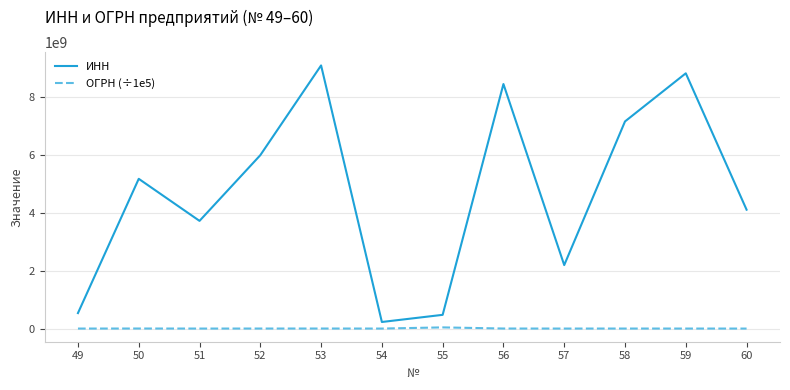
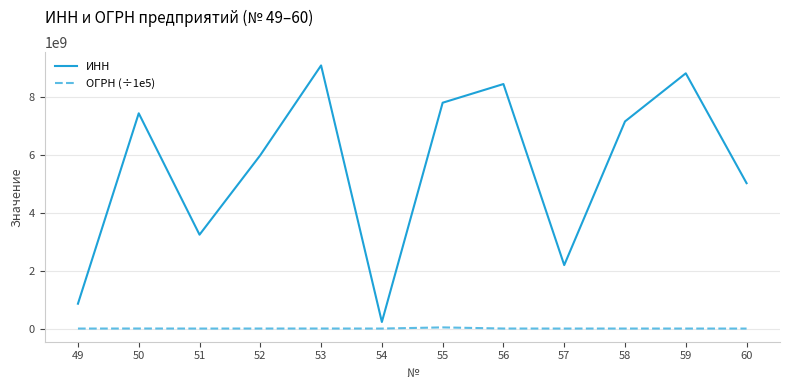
  {
    "ИНН": {
-     "49": 500000000,
-     "50": 5200000000,
-     "51": 3700000000,
+     "49": 900000000,
+     "50": 7400000000,
+     "51": 3300000000,
      "52": 6000000000,
      "53": 9100000000,
      "54": 200000000,
-     "55": 500000000,
+     "55": 7800000000,
      "56": 8500000000,
      "57": 2200000000,
      "58": 7200000000,
      "59": 8800000000,
-     "60": 4100000000
+     "60": 5000000000
    },
    "ОГРН (÷1e5)": {
      "49": 0,
      "50": 0,
      "51": 0,
      "52": 0,
      "53": 0,
      "54": 0,
      "55": 100000000,
      "56": 0,
      "57": 0,
      "58": 0,
      "59": 0,
      "60": 0
    }
  }
